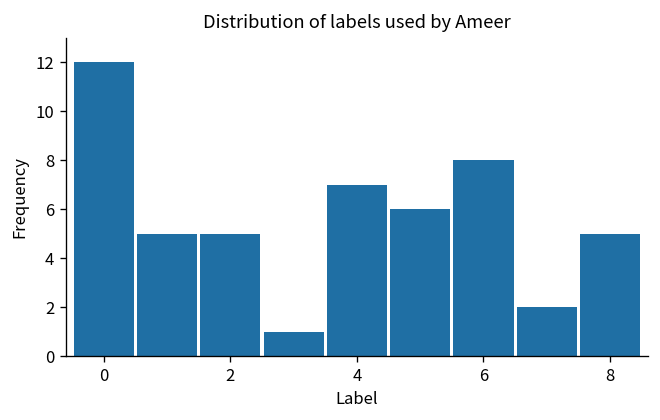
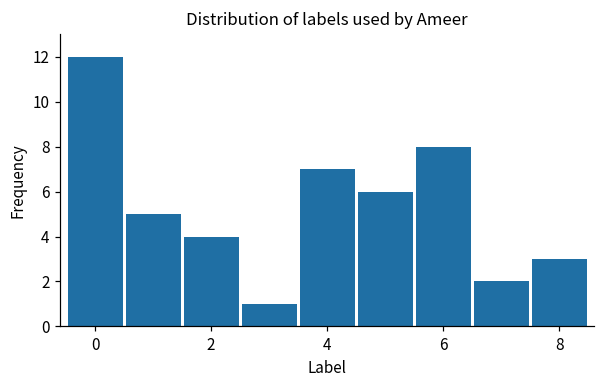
  {
    "0": 12,
-   "2": 5,
+   "2": 4,
    "4": 7,
    "6": 8,
-   "8": 5
+   "8": 3
  }
